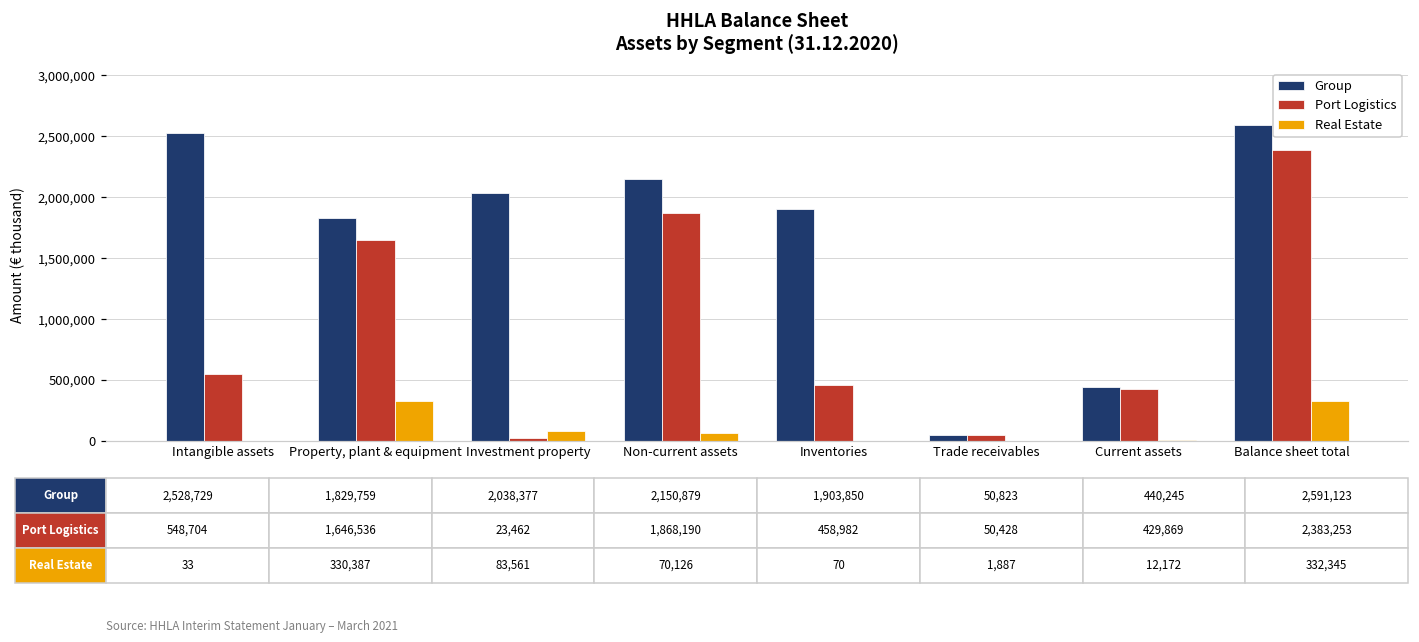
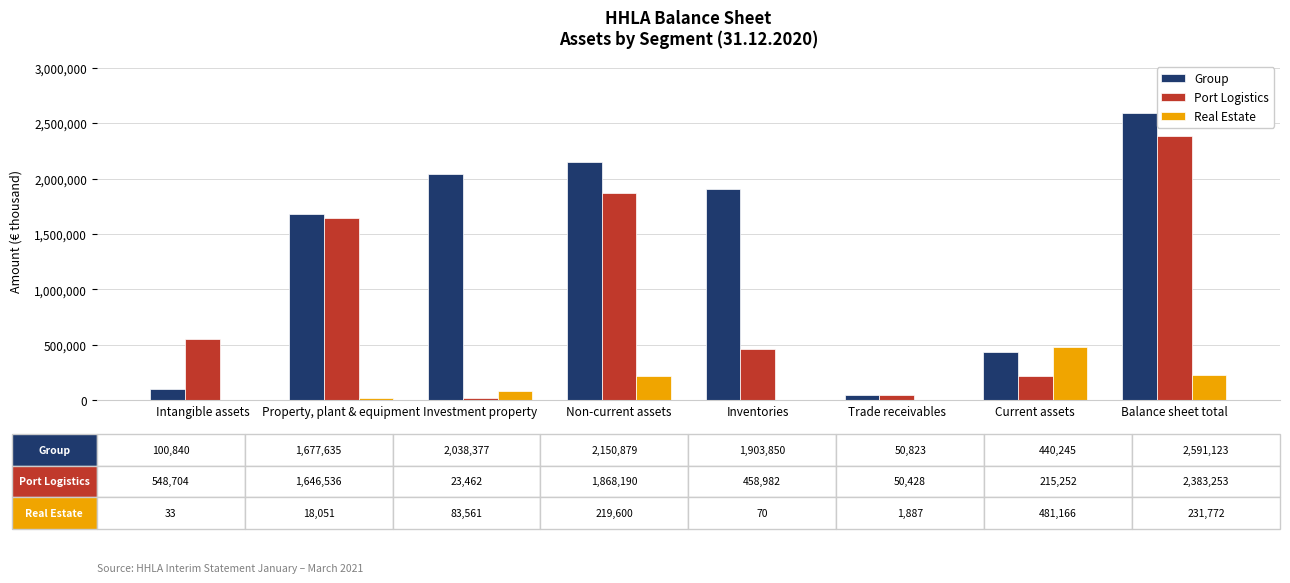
  {
    "Group": {
-     "Intangible assets": "2,528,729",
-     "Property, plant & equipment": "1,829,759"
+     "Intangible assets": "100,840",
+     "Property, plant & equipment": "1,677,635"
    },
    "Port Logistics": {
-     "Current assets": "429,869"
+     "Current assets": "215,252"
    },
    "Real Estate": {
-     "Property, plant & equipment": "330,387",
-     "Non-current assets": "70,126",
-     "Current assets": "12,172",
-     "Balance sheet total": "332,345"
+     "Property, plant & equipment": "18,051",
+     "Non-current assets": "219,600",
+     "Current assets": "481,166",
+     "Balance sheet total": "231,772"
    }
  }
